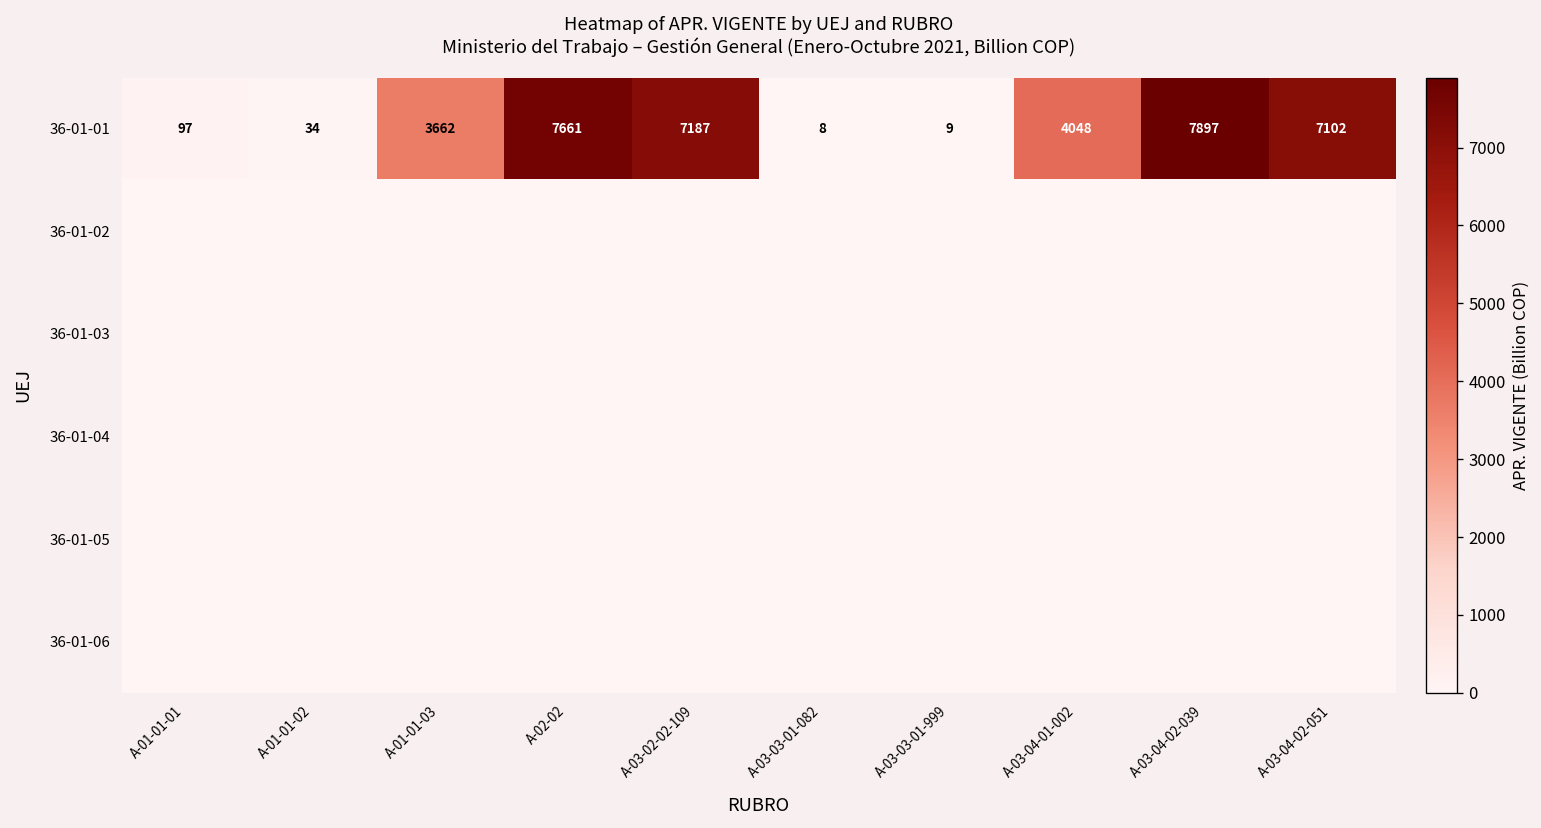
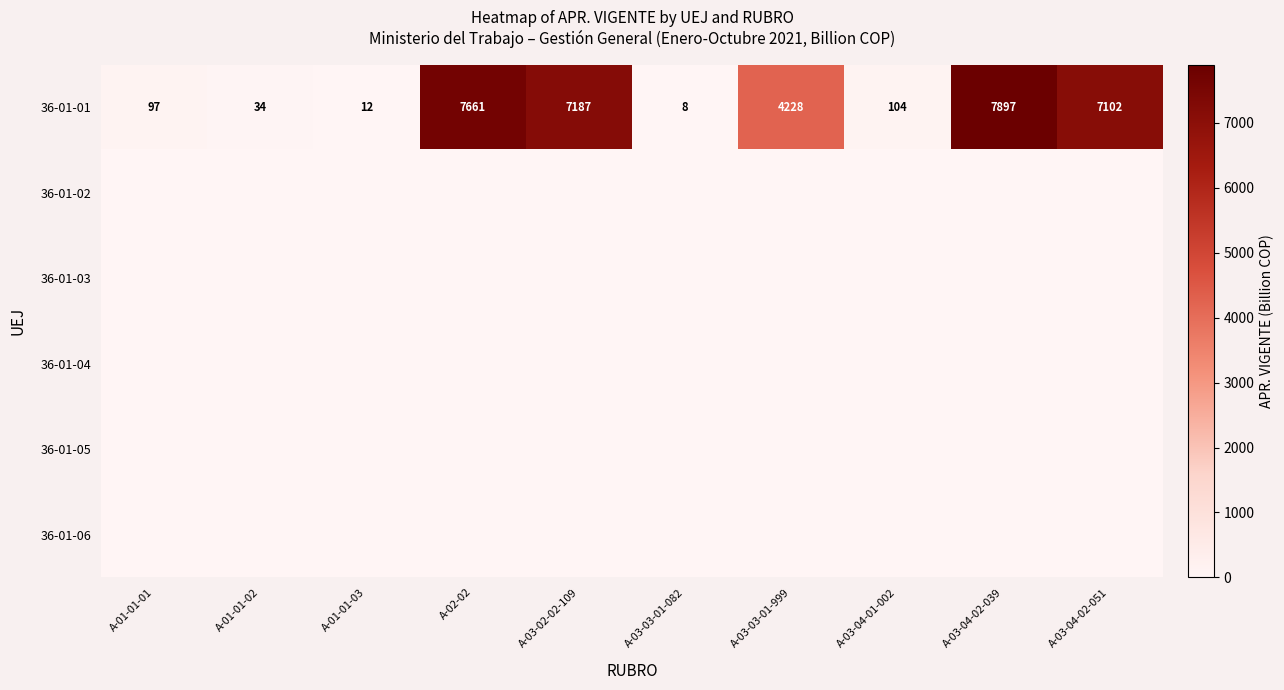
  {
    "36-01-01": {
      "A-01-01-01": 97,
      "A-01-01-02": 34,
-     "A-01-01-03": 3662,
+     "A-01-01-03": 12,
      "A-02-02": 7661,
      "A-03-02-02-109": 7187,
      "A-03-03-01-082": 8,
-     "A-03-03-01-999": 9,
-     "A-03-04-01-002": 4048,
+     "A-03-03-01-999": 4228,
+     "A-03-04-01-002": 104,
      "A-03-04-02-039": 7897,
      "A-03-04-02-051": 7102
    }
  }
